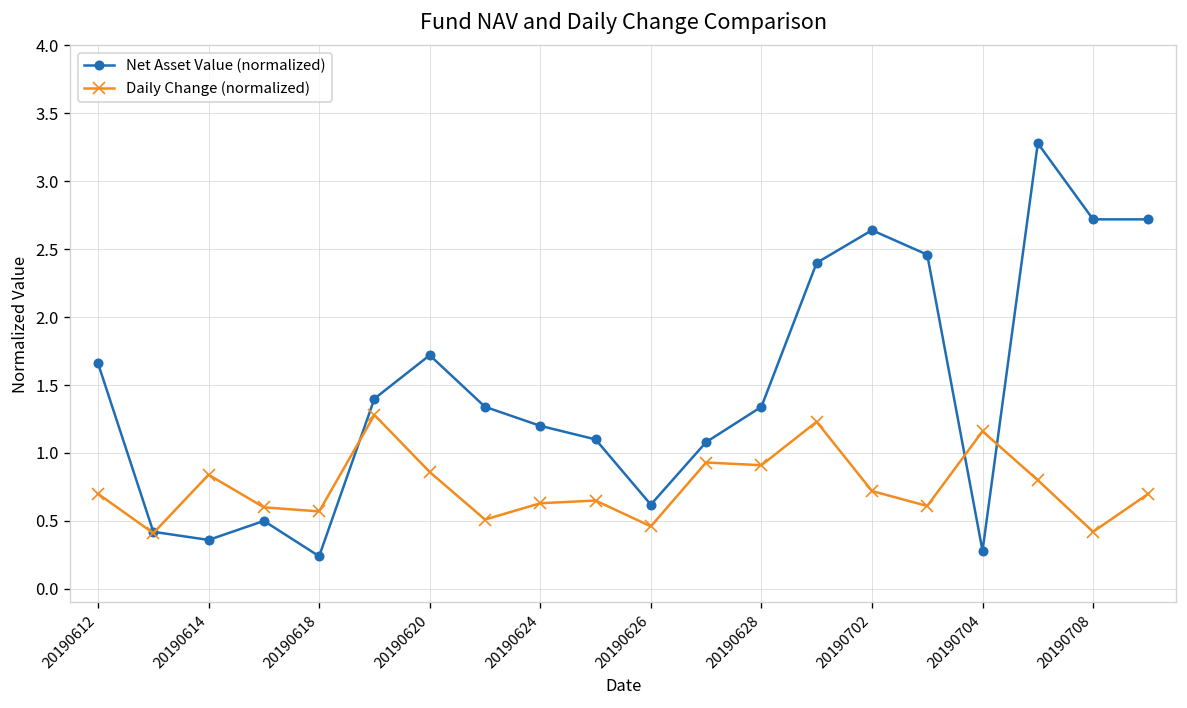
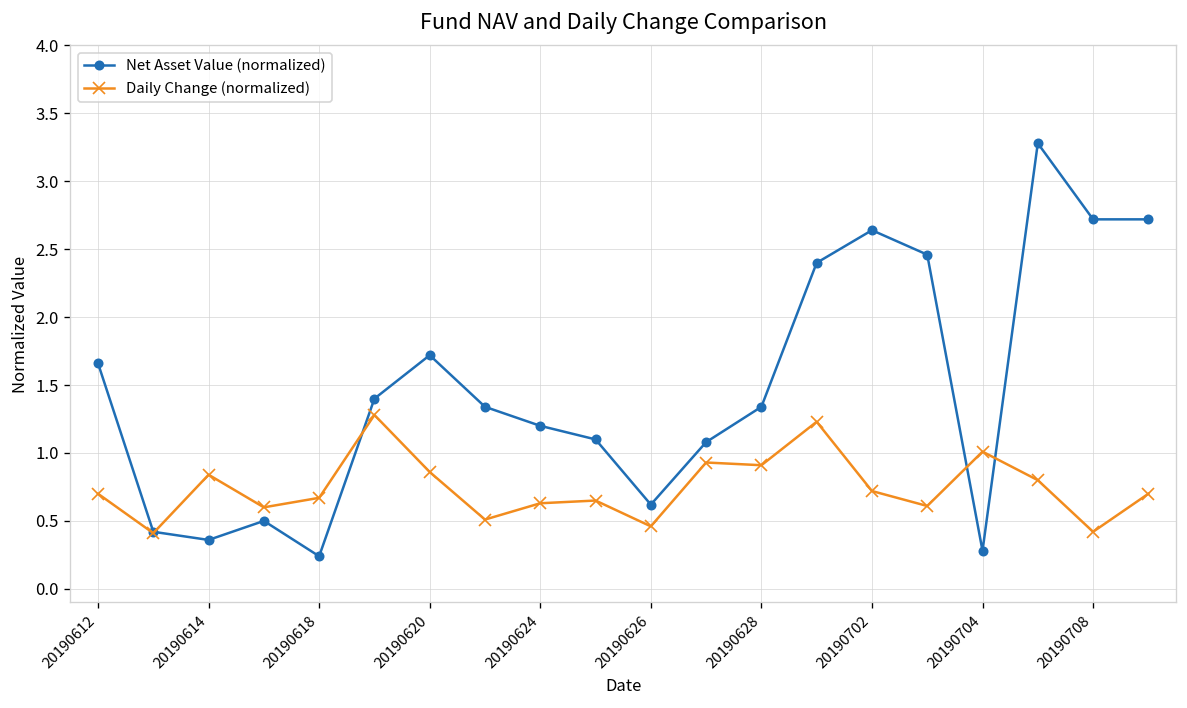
  {
    "Net Asset Value (normalized)": {
      "20190612": 1.66,
      "20190614": 0.36,
      "20190618": 0.24,
      "20190620": 1.72,
      "20190624": 1.20,
      "20190626": 0.62,
      "20190628": 1.34,
      "20190702": 2.64,
      "20190704": 0.28,
      "20190708": 2.72
    },
    "Daily Change (normalized)": {
      "20190612": 0.70,
      "20190614": 0.84,
-     "20190618": 0.57,
+     "20190618": 0.67,
      "20190620": 0.86,
      "20190624": 0.63,
      "20190626": 0.46,
      "20190628": 0.91,
      "20190702": 0.72,
-     "20190704": 1.16,
+     "20190704": 1.01,
      "20190708": 0.42
    }
  }
